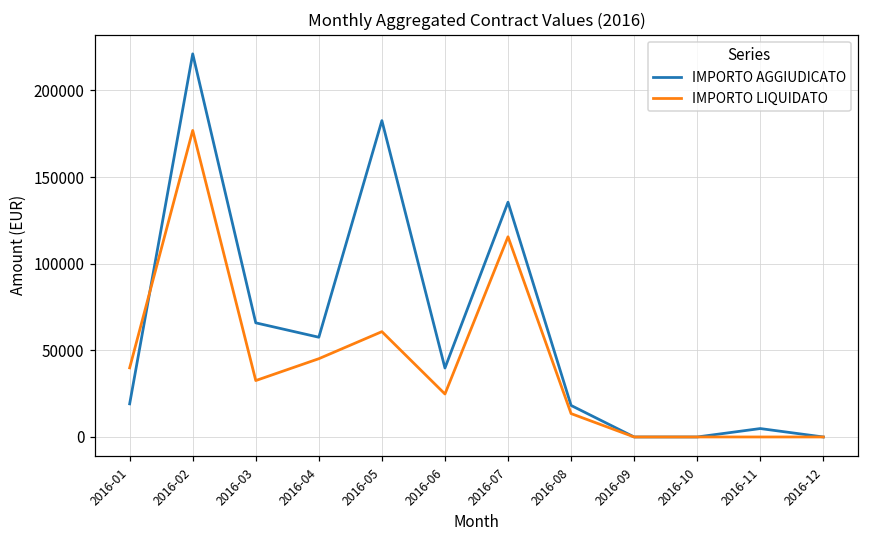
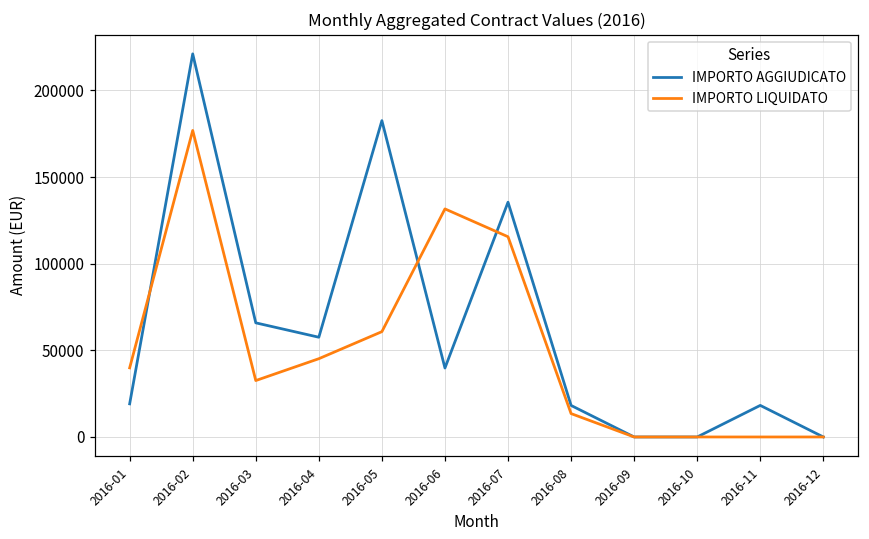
  {
    "IMPORTO AGGIUDICATO": {
      "2016-01": 19000,
      "2016-02": 221000,
      "2016-03": 66000,
      "2016-04": 58000,
      "2016-05": 183000,
      "2016-06": 40000,
      "2016-07": 136000,
      "2016-08": 18000,
-     "2016-11": 5000
+     "2016-11": 18000
    },
    "IMPORTO LIQUIDATO": {
      "2016-01": 40000,
      "2016-02": 177000,
      "2016-03": 33000,
      "2016-04": 45000,
      "2016-05": 61000,
-     "2016-06": 25000,
+     "2016-06": 132000,
      "2016-07": 116000,
      "2016-08": 13000,
      "2016-11": 0
    }
  }
